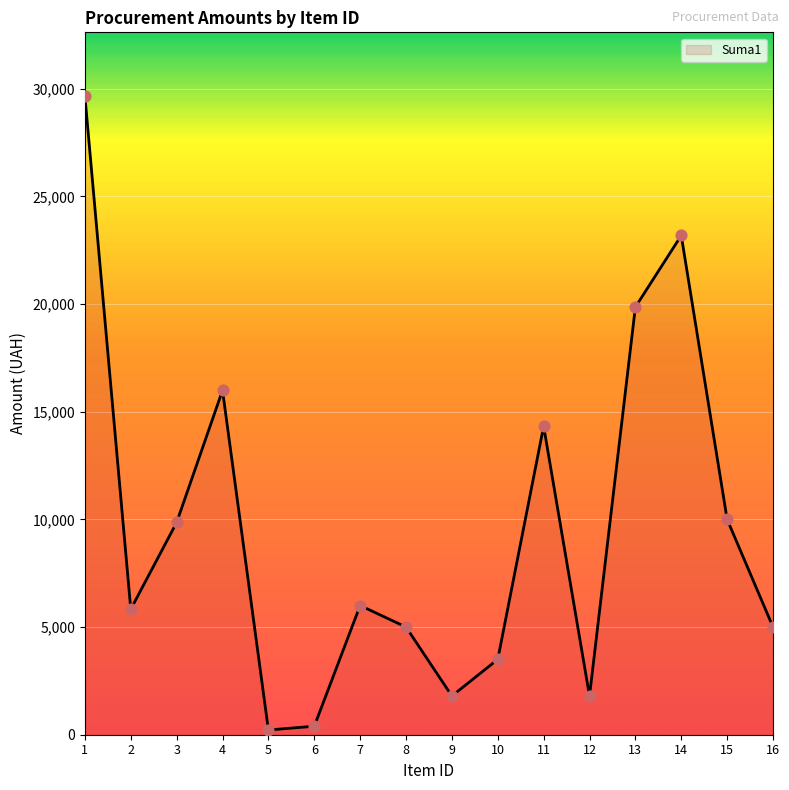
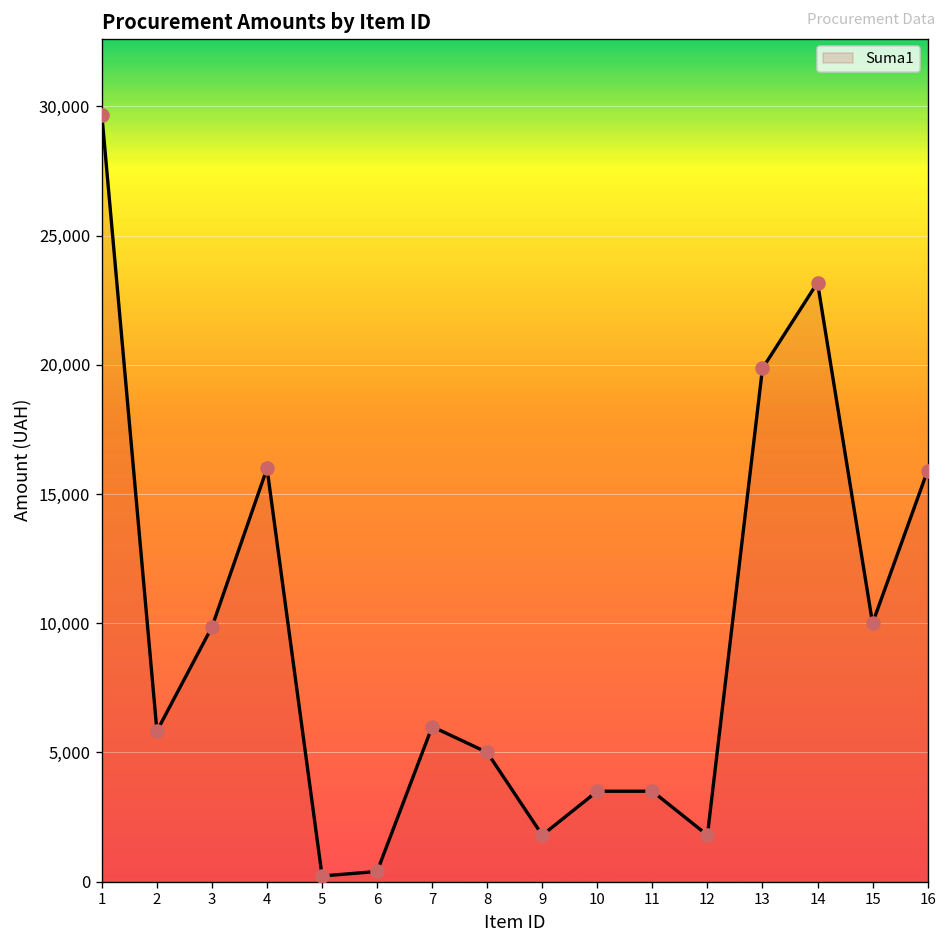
  {
    "1": "29,700",
    "2": "5,800",
    "3": "9,900",
    "4": "16,000",
    "5": "200",
    "6": "400",
    "7": "6,000",
    "8": "5,000",
    "9": "1,800",
    "10": "3,500",
-   "11": "14,300",
+   "11": "3,500",
    "12": "1,800",
    "13": "19,900",
    "14": "23,200",
    "15": "10,000",
-   "16": "5,000"
+   "16": "15,900"
  }
